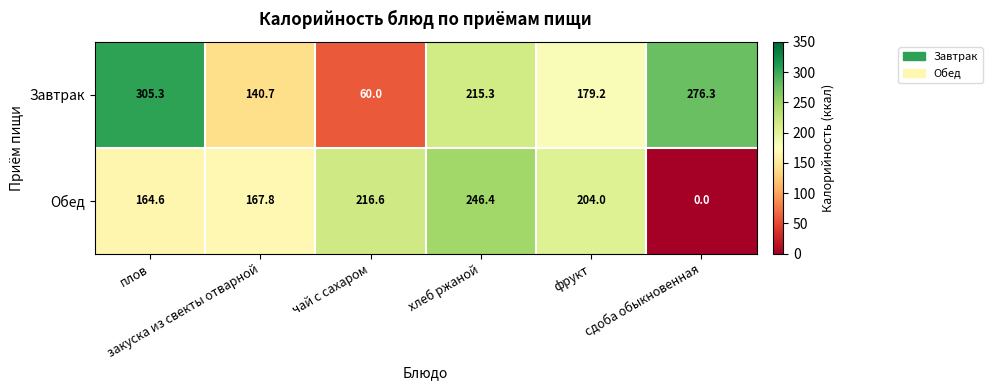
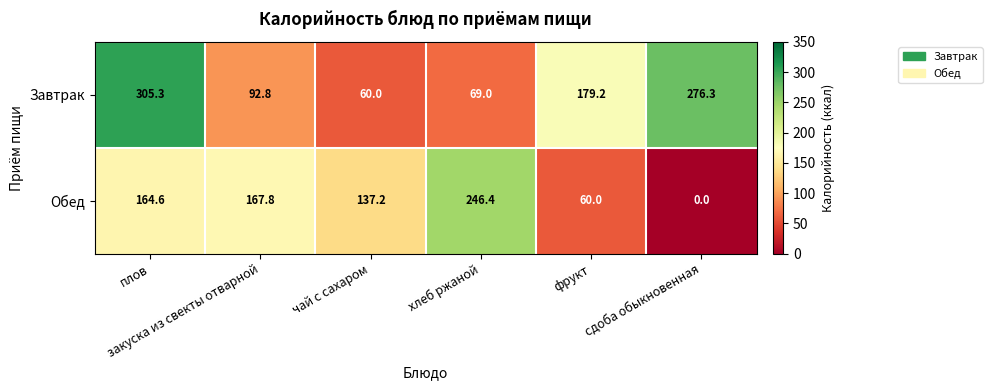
  {
    "Завтрак": {
      "плов": 305.3,
-     "закуска из свекты отварной": 140.7,
+     "закуска из свекты отварной": 92.8,
      "чай с сахаром": 60.0,
-     "хлеб ржаной": 215.3,
+     "хлеб ржаной": 69.0,
      "фрукт": 179.2,
      "сдоба обыкновенная": 276.3
    },
    "Обед": {
      "плов": 164.6,
      "закуска из свекты отварной": 167.8,
-     "чай с сахаром": 216.6,
+     "чай с сахаром": 137.2,
      "хлеб ржаной": 246.4,
-     "фрукт": 204.0,
+     "фрукт": 60.0,
      "сдоба обыкновенная": 0.0
    }
  }
